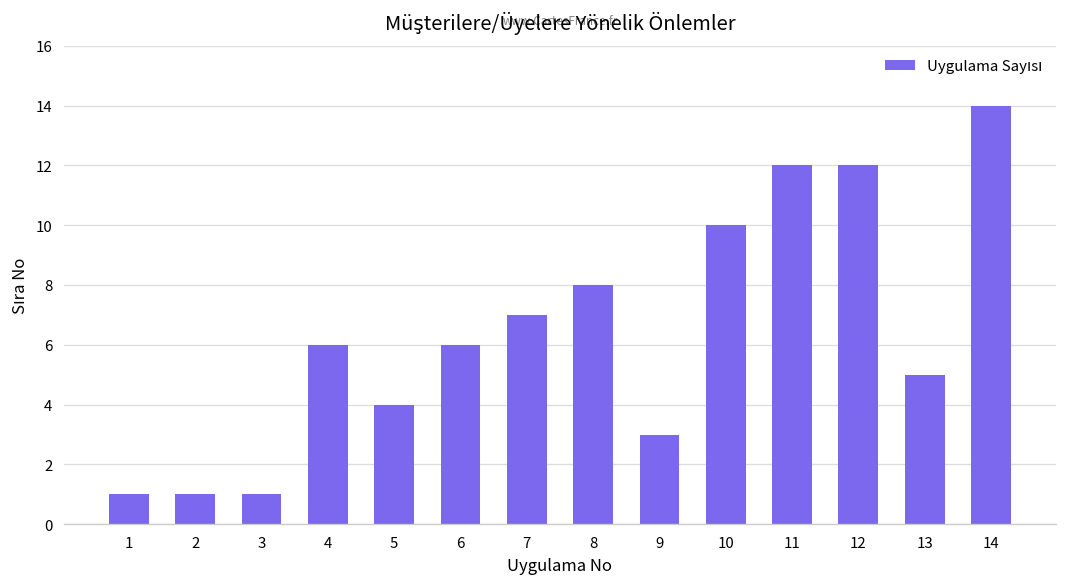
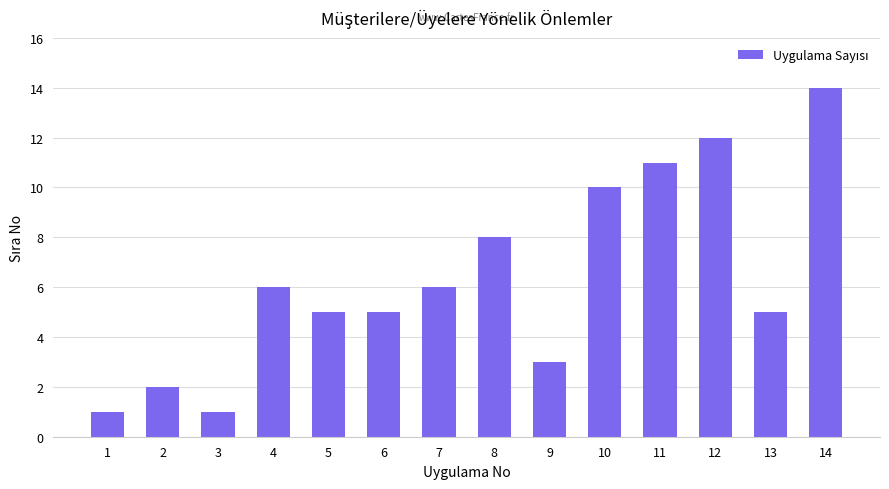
  {
    "1": 1,
-   "2": 1,
+   "2": 2,
    "3": 1,
    "4": 6,
-   "5": 4,
-   "6": 6,
-   "7": 7,
+   "5": 5,
+   "6": 5,
+   "7": 6,
    "8": 8,
    "9": 3,
    "10": 10,
-   "11": 12,
+   "11": 11,
    "12": 12,
    "13": 5,
    "14": 14
  }
